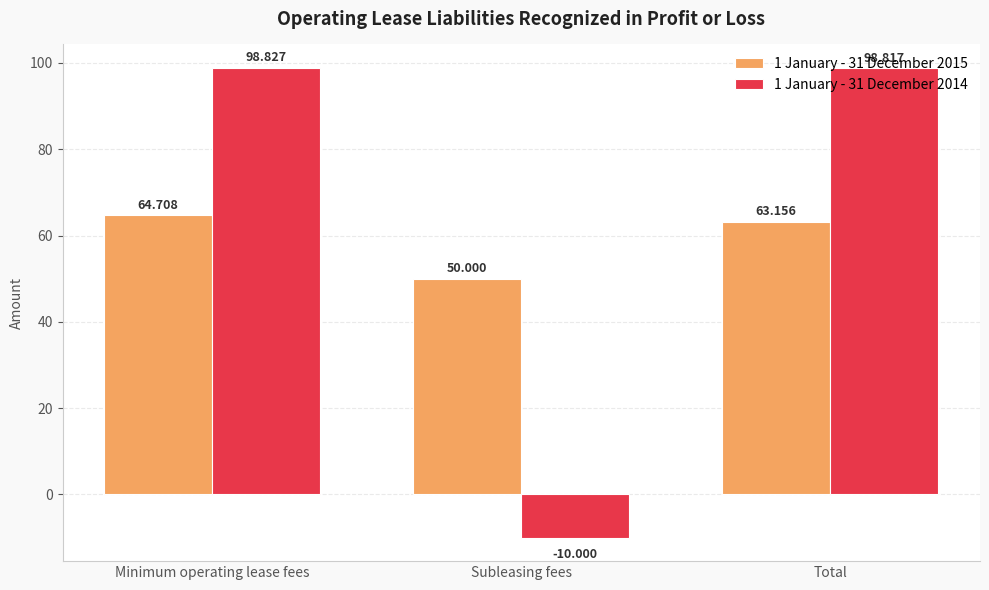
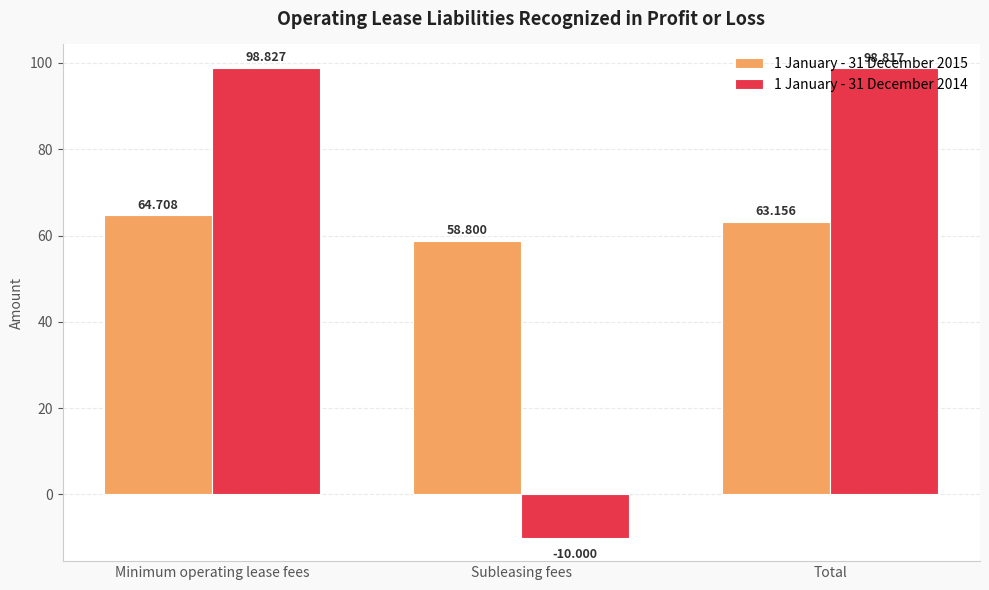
  {
    "1 January - 31 December 2015": {
      "Minimum operating lease fees": 64.708,
-     "Subleasing fees": 50.000,
+     "Subleasing fees": 58.800,
      "Total": 63.156
    },
    "1 January - 31 December 2014": {
      "Minimum operating lease fees": 98.827,
      "Subleasing fees": -10.000,
      "Total": 98.817
    }
  }
